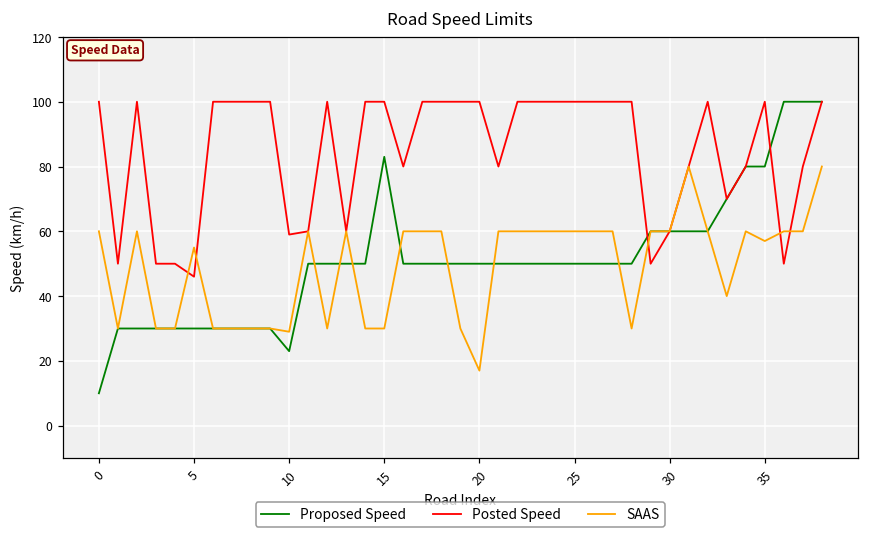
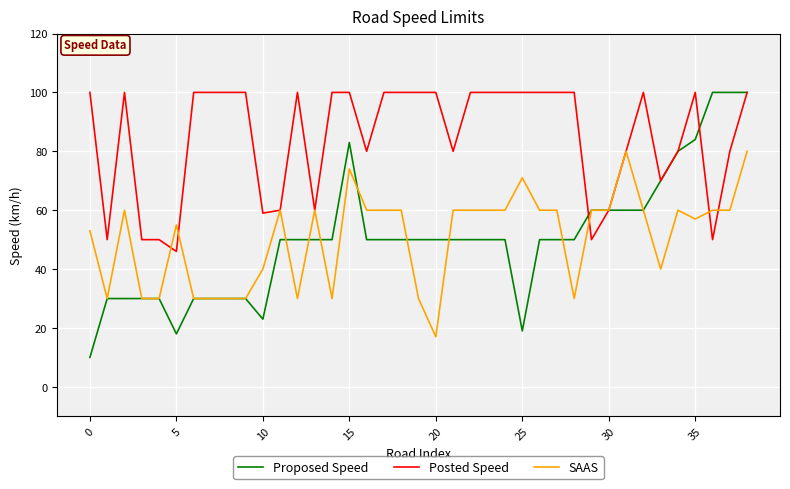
  {
    "Proposed Speed": {
      "0": 10,
-     "5": 30,
+     "5": 18,
      "10": 23,
      "15": 83,
      "20": 50,
-     "25": 50,
-     "35": 80
+     "25": 19,
+     "35": 84
    },
    "Posted Speed": {
      "0": 100,
      "5": 46,
      "10": 59,
      "15": 100,
      "20": 100,
      "25": 100,
      "35": 100
    },
    "SAAS": {
-     "0": 60,
+     "0": 53,
      "5": 55,
-     "10": 29,
-     "15": 30,
+     "10": 40,
+     "15": 74,
      "20": 17,
-     "25": 60,
+     "25": 71,
      "35": 57
    }
  }
